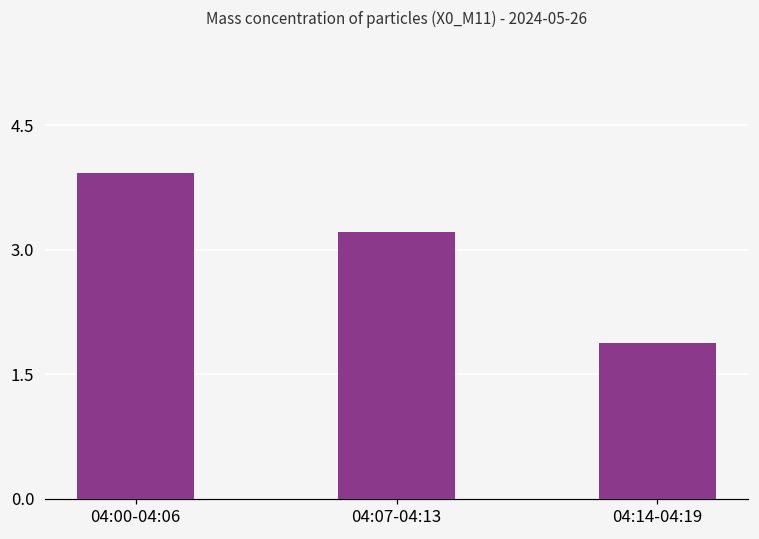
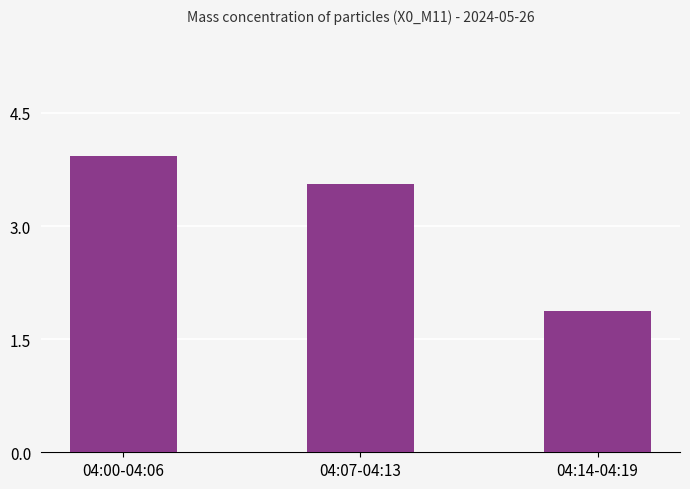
  {
    "04:00-04:06": 3.9,
-   "04:07-04:13": 3.2,
+   "04:07-04:13": 3.6,
    "04:14-04:19": 1.9
  }
